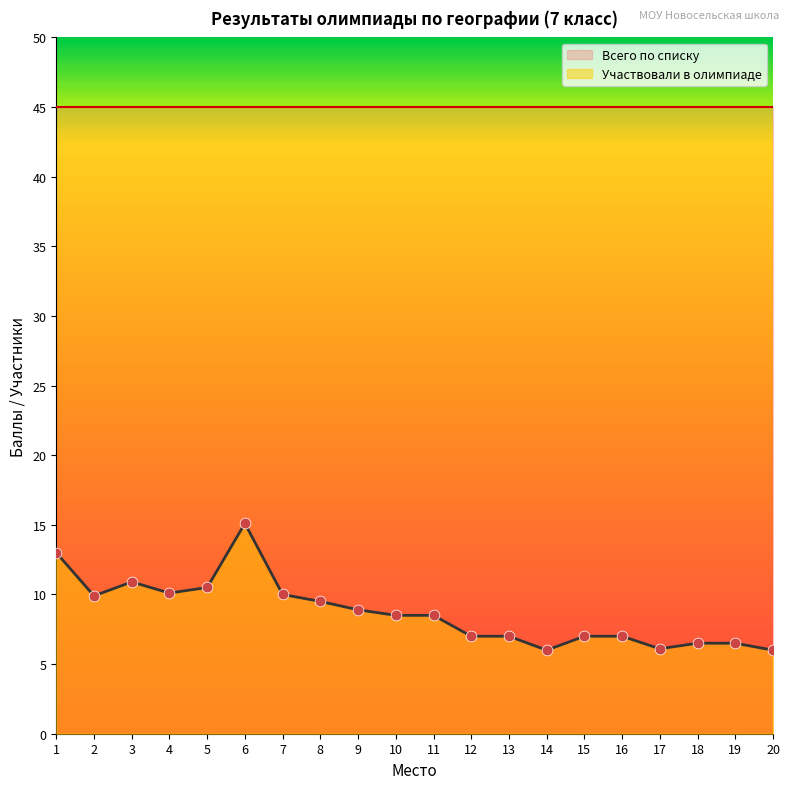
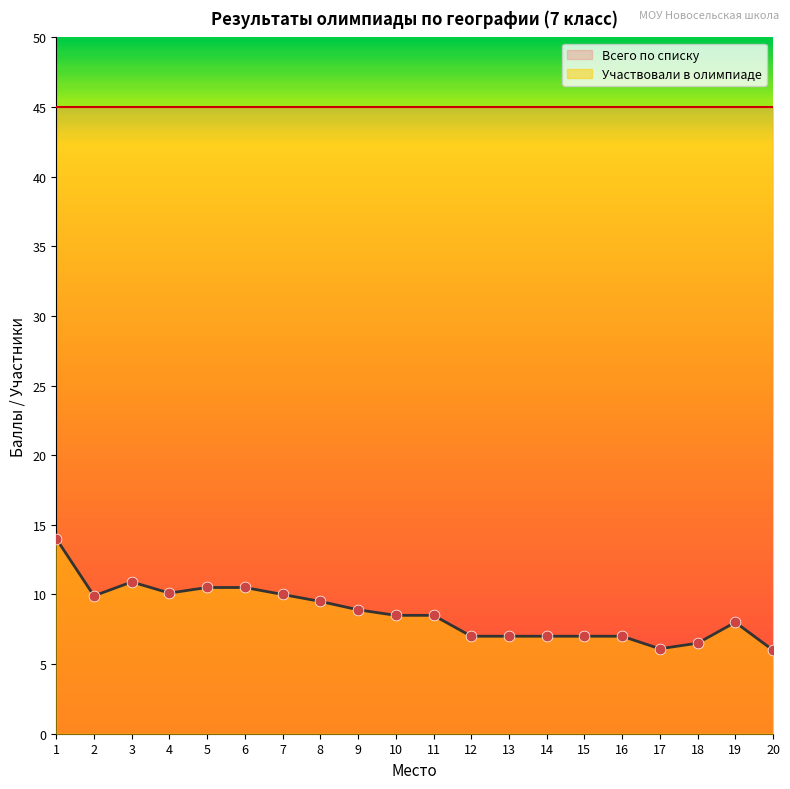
  {
    "Всего по списку": {
      "1": 45.0,
      "2": 45.0,
      "3": 45.0,
      "4": 45.0,
      "5": 45.0,
      "6": 45.0,
      "7": 45.0,
      "8": 45.0,
      "9": 45.0,
      "10": 45.0,
      "11": 45.0,
      "12": 45.0,
      "13": 45.0,
      "14": 45.0,
      "15": 45.0,
      "16": 45.0,
      "17": 45.0,
      "18": 45.0,
      "19": 45.0,
      "20": 45.0
    },
    "Участвовали в олимпиаде": {
-     "1": 13,
+     "1": 14,
      "2": 9.9,
      "3": 10.9,
      "4": 10.1,
      "5": 10.5,
-     "6": 15.1,
+     "6": 10.5,
      "7": 10.0,
      "8": 9.5,
      "9": 8.9,
      "10": 8.5,
      "11": 8.5,
      "12": 7.0,
      "13": 7.0,
-     "14": 6,
+     "14": 7,
      "15": 7.0,
      "16": 7.0,
      "17": 6.1,
      "18": 6.5,
-     "19": 6.5,
+     "19": 8.0,
      "20": 6.0
    }
  }
